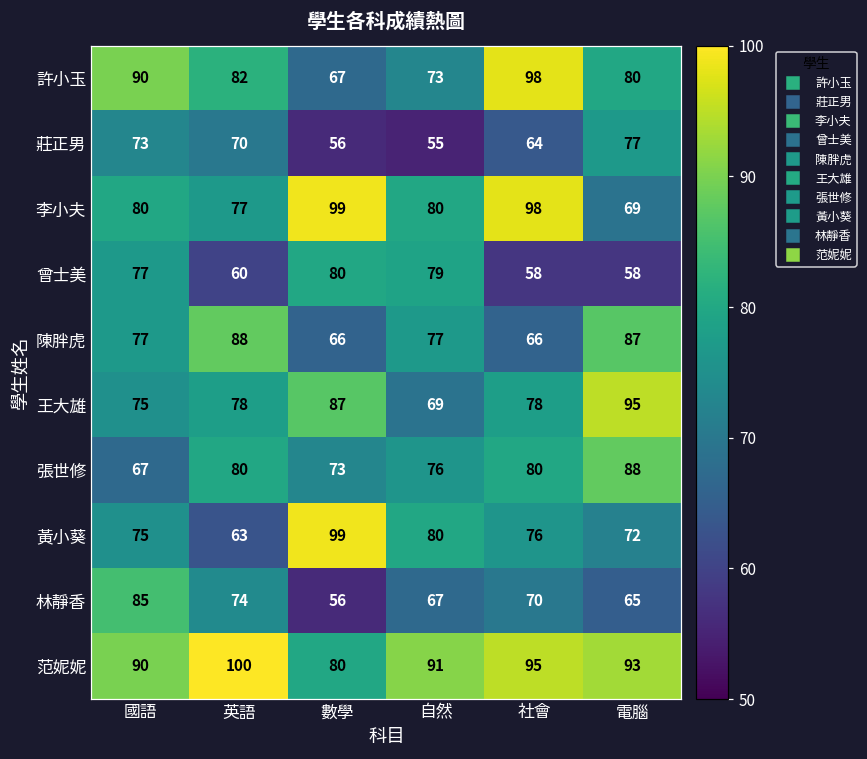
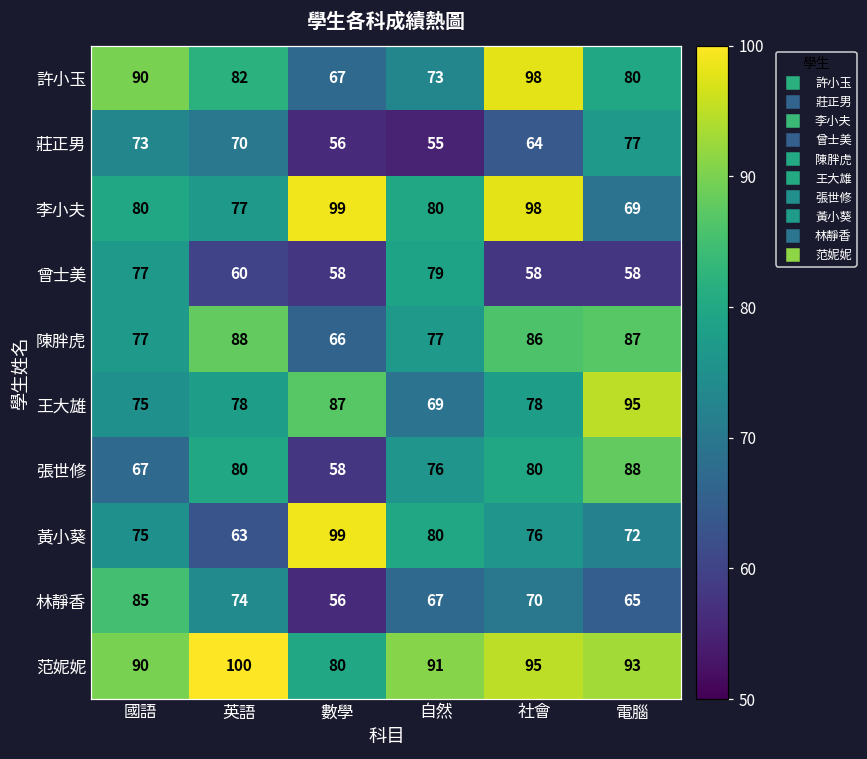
  {
    "許小玉": {
      "國語": 90,
      "英語": 82,
      "數學": 67,
      "自然": 73,
      "社會": 98,
      "電腦": 80
    },
    "莊正男": {
      "國語": 73,
      "英語": 70,
      "數學": 56,
      "自然": 55,
      "社會": 64,
      "電腦": 77
    },
    "李小夫": {
      "國語": 80,
      "英語": 77,
      "數學": 99,
      "自然": 80,
      "社會": 98,
      "電腦": 69
    },
    "曾士美": {
      "國語": 77,
      "英語": 60,
-     "數學": 80,
+     "數學": 58,
      "自然": 79,
      "社會": 58,
      "電腦": 58
    },
    "陳胖虎": {
      "國語": 77,
      "英語": 88,
      "數學": 66,
      "自然": 77,
-     "社會": 66,
+     "社會": 86,
      "電腦": 87
    },
    "王大雄": {
      "國語": 75,
      "英語": 78,
      "數學": 87,
      "自然": 69,
      "社會": 78,
      "電腦": 95
    },
    "張世修": {
      "國語": 67,
      "英語": 80,
-     "數學": 73,
+     "數學": 58,
      "自然": 76,
      "社會": 80,
      "電腦": 88
    },
    "黃小葵": {
      "國語": 75,
      "英語": 63,
      "數學": 99,
      "自然": 80,
      "社會": 76,
      "電腦": 72
    },
    "林靜香": {
      "國語": 85,
      "英語": 74,
      "數學": 56,
      "自然": 67,
      "社會": 70,
      "電腦": 65
    },
    "范妮妮": {
      "國語": 90,
      "英語": 100,
      "數學": 80,
      "自然": 91,
      "社會": 95,
      "電腦": 93
    }
  }
